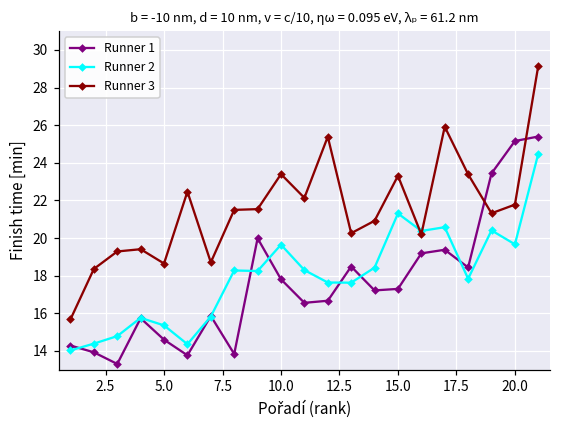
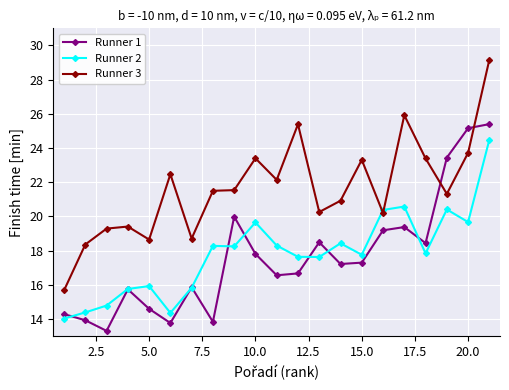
  {
    "Runner 1": {
      "5.0": 14.6,
      "10.0": 17.8,
      "15.0": 17.3,
      "20.0": 25.2
    },
    "Runner 2": {
-     "5.0": 15.4,
+     "5.0": 15.9,
      "10.0": 19.7,
-     "15.0": 21.3,
+     "15.0": 17.8,
      "20.0": 19.7
    },
    "Runner 3": {
      "5.0": 18.7,
      "10.0": 23.4,
      "15.0": 23.3,
-     "20.0": 21.8
+     "20.0": 23.7
    }
  }
